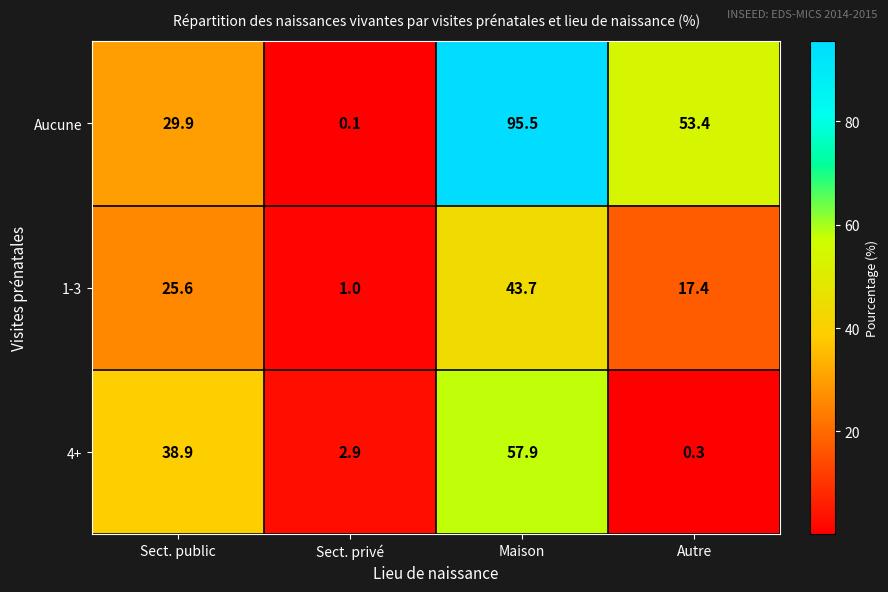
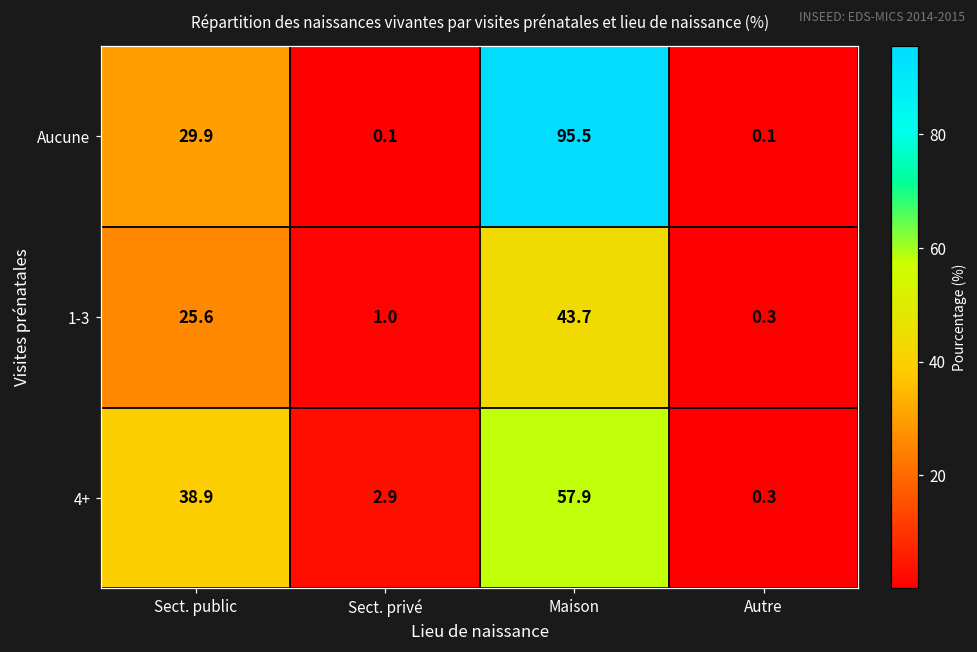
  {
    "Aucune": {
      "Sect. public": 29.9,
      "Sect. privé": 0.1,
      "Maison": 95.5,
-     "Autre": 53.4
+     "Autre": 0.1
    },
    "1-3": {
      "Sect. public": 25.6,
      "Sect. privé": 1.0,
      "Maison": 43.7,
-     "Autre": 17.4
+     "Autre": 0.3
    },
    "4+": {
      "Sect. public": 38.9,
      "Sect. privé": 2.9,
      "Maison": 57.9,
      "Autre": 0.3
    }
  }
